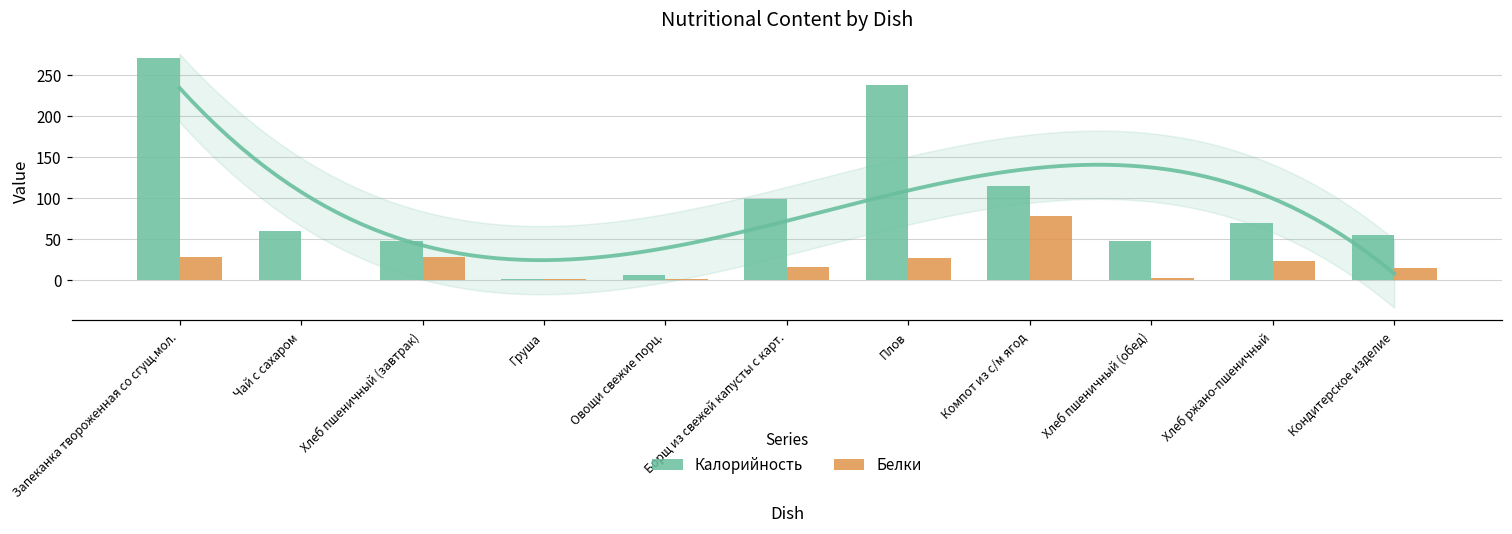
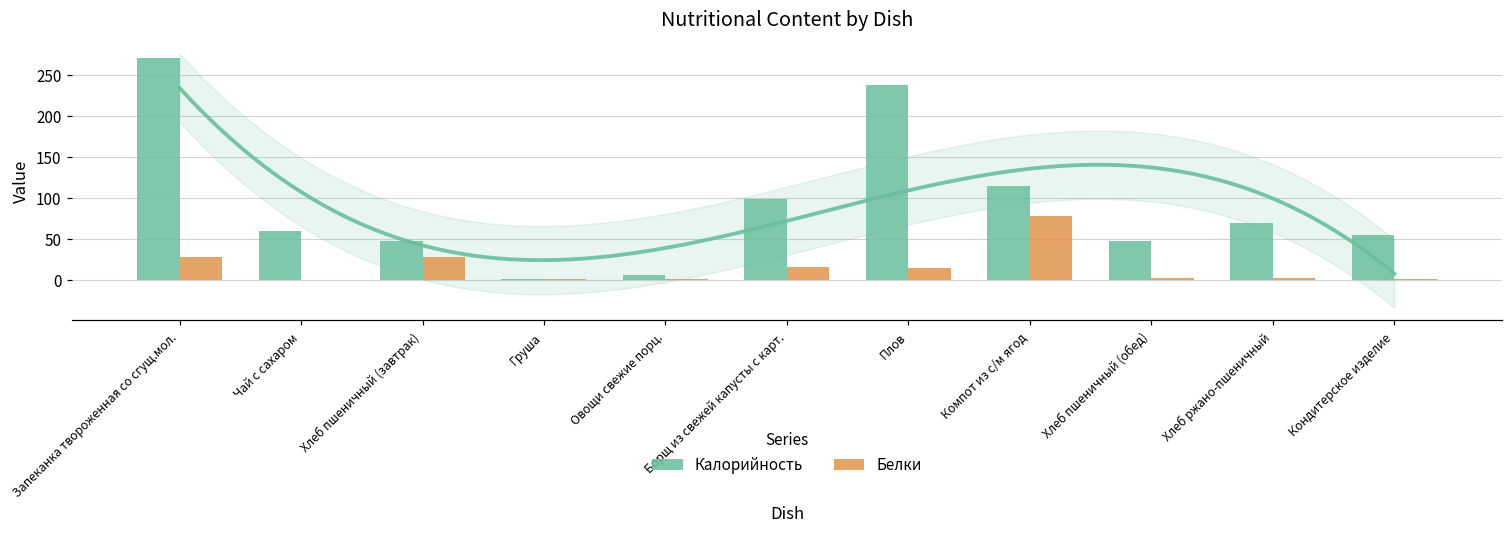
  {
    "Белки": {
      "Запеканка твороженная со сгущ.мол.": 30,
      "Хлеб пшеничный (завтрак)": 30,
      "Борщ из свежей капусты с карт.": 20,
-     "Плов": 30,
+     "Плов": 10,
      "Компот из с/м ягод": 80,
-     "Хлеб ржано-пшеничный": 20,
-     "Кондитерское изделие": 10
+     "Хлеб ржано-пшеничный": 0,
+     "Кондитерское изделие": 0
    }
  }
